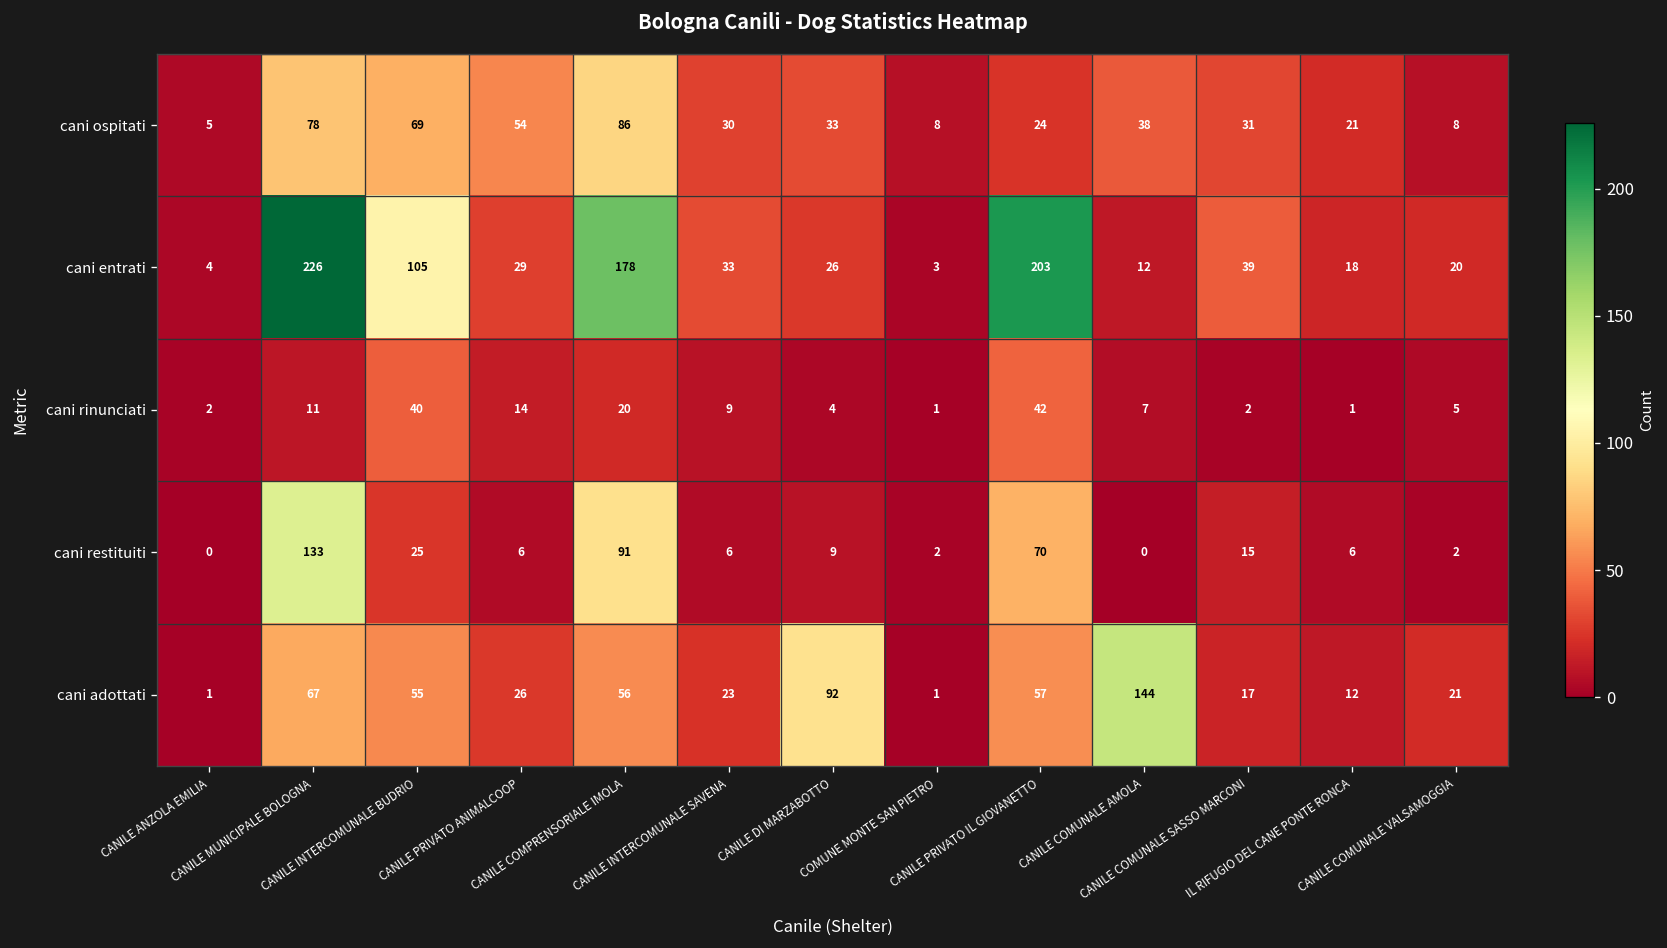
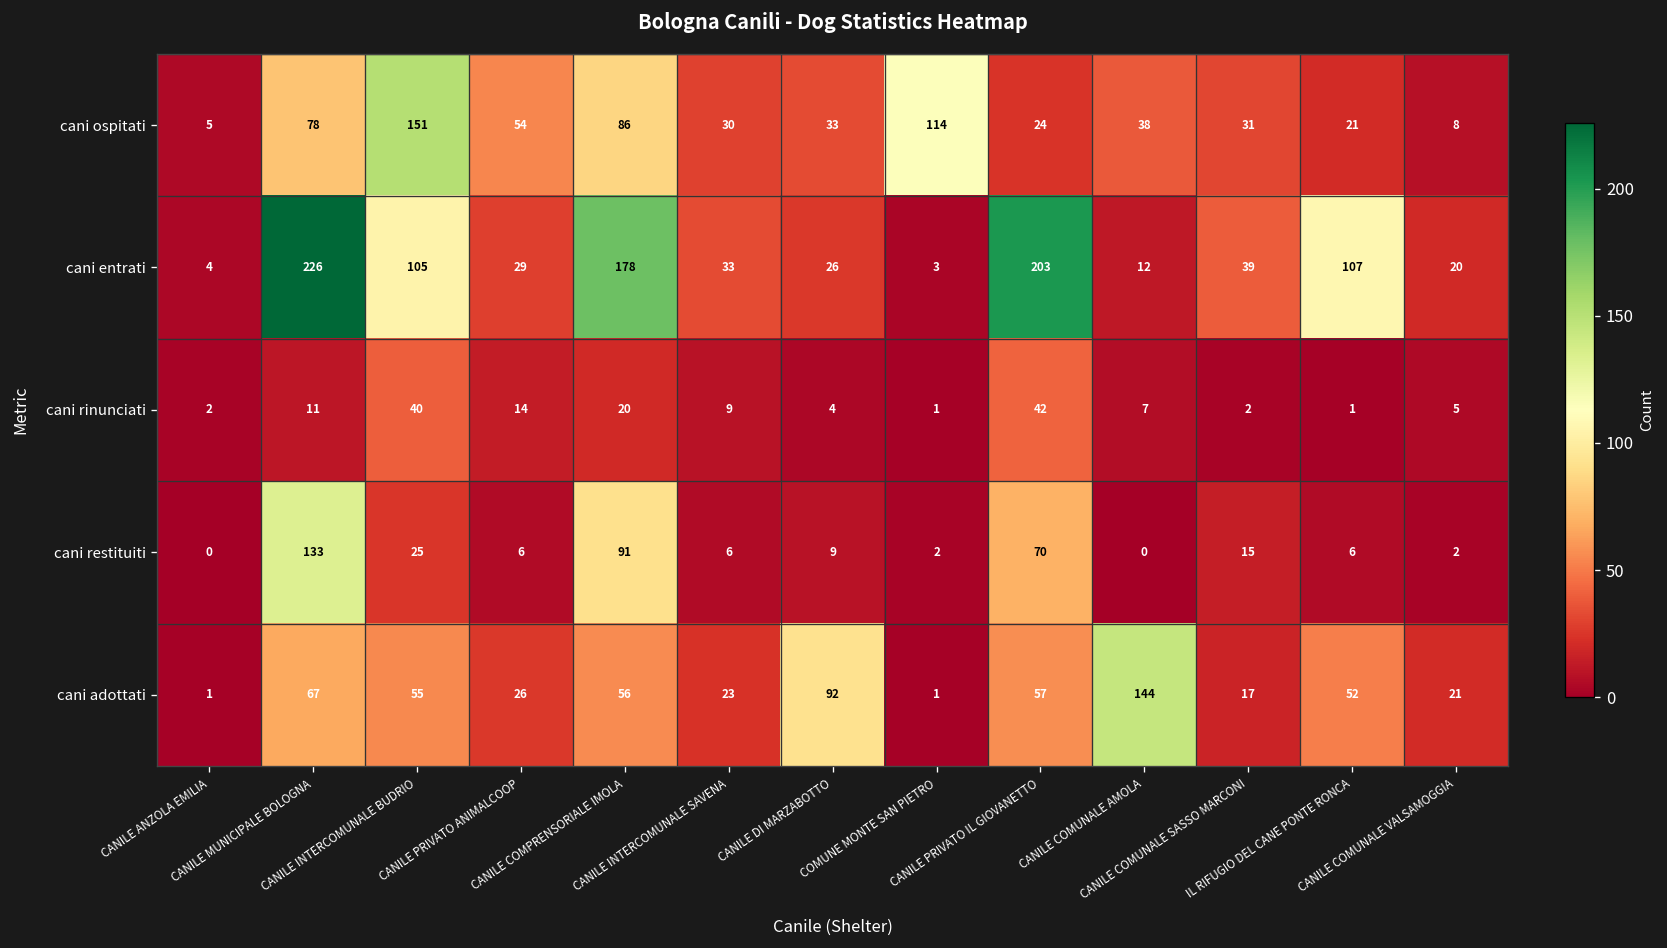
  {
    "cani ospitati": {
      "CANILE ANZOLA EMILIA": 5,
      "CANILE MUNICIPALE BOLOGNA": 78,
-     "CANILE INTERCOMUNALE BUDRIO": 69,
+     "CANILE INTERCOMUNALE BUDRIO": 151,
      "CANILE PRIVATO ANIMALCOOP": 54,
      "CANILE COMPRENSORIALE IMOLA": 86,
      "CANILE INTERCOMUNALE SAVENA": 30,
      "CANILE DI MARZABOTTO": 33,
-     "COMUNE MONTE SAN PIETRO": 8,
+     "COMUNE MONTE SAN PIETRO": 114,
      "CANILE PRIVATO IL GIOVANETTO": 24,
      "CANILE COMUNALE AMOLA": 38,
      "CANILE COMUNALE SASSO MARCONI": 31,
      "IL RIFUGIO DEL CANE PONTE RONCA": 21,
      "CANILE COMUNALE VALSAMOGGIA": 8
    },
    "cani entrati": {
      "CANILE ANZOLA EMILIA": 4,
      "CANILE MUNICIPALE BOLOGNA": 226,
      "CANILE INTERCOMUNALE BUDRIO": 105,
      "CANILE PRIVATO ANIMALCOOP": 29,
      "CANILE COMPRENSORIALE IMOLA": 178,
      "CANILE INTERCOMUNALE SAVENA": 33,
      "CANILE DI MARZABOTTO": 26,
      "COMUNE MONTE SAN PIETRO": 3,
      "CANILE PRIVATO IL GIOVANETTO": 203,
      "CANILE COMUNALE AMOLA": 12,
      "CANILE COMUNALE SASSO MARCONI": 39,
-     "IL RIFUGIO DEL CANE PONTE RONCA": 18,
+     "IL RIFUGIO DEL CANE PONTE RONCA": 107,
      "CANILE COMUNALE VALSAMOGGIA": 20
    },
    "cani rinunciati": {
      "CANILE ANZOLA EMILIA": 2,
      "CANILE MUNICIPALE BOLOGNA": 11,
      "CANILE INTERCOMUNALE BUDRIO": 40,
      "CANILE PRIVATO ANIMALCOOP": 14,
      "CANILE COMPRENSORIALE IMOLA": 20,
      "CANILE INTERCOMUNALE SAVENA": 9,
      "CANILE DI MARZABOTTO": 4,
      "COMUNE MONTE SAN PIETRO": 1,
      "CANILE PRIVATO IL GIOVANETTO": 42,
      "CANILE COMUNALE AMOLA": 7,
      "CANILE COMUNALE SASSO MARCONI": 2,
      "IL RIFUGIO DEL CANE PONTE RONCA": 1,
      "CANILE COMUNALE VALSAMOGGIA": 5
    },
    "cani restituiti": {
      "CANILE ANZOLA EMILIA": 0,
      "CANILE MUNICIPALE BOLOGNA": 133,
      "CANILE INTERCOMUNALE BUDRIO": 25,
      "CANILE PRIVATO ANIMALCOOP": 6,
      "CANILE COMPRENSORIALE IMOLA": 91,
      "CANILE INTERCOMUNALE SAVENA": 6,
      "CANILE DI MARZABOTTO": 9,
      "COMUNE MONTE SAN PIETRO": 2,
      "CANILE PRIVATO IL GIOVANETTO": 70,
      "CANILE COMUNALE AMOLA": 0,
      "CANILE COMUNALE SASSO MARCONI": 15,
      "IL RIFUGIO DEL CANE PONTE RONCA": 6,
      "CANILE COMUNALE VALSAMOGGIA": 2
    },
    "cani adottati": {
      "CANILE ANZOLA EMILIA": 1,
      "CANILE MUNICIPALE BOLOGNA": 67,
      "CANILE INTERCOMUNALE BUDRIO": 55,
      "CANILE PRIVATO ANIMALCOOP": 26,
      "CANILE COMPRENSORIALE IMOLA": 56,
      "CANILE INTERCOMUNALE SAVENA": 23,
      "CANILE DI MARZABOTTO": 92,
      "COMUNE MONTE SAN PIETRO": 1,
      "CANILE PRIVATO IL GIOVANETTO": 57,
      "CANILE COMUNALE AMOLA": 144,
      "CANILE COMUNALE SASSO MARCONI": 17,
-     "IL RIFUGIO DEL CANE PONTE RONCA": 12,
+     "IL RIFUGIO DEL CANE PONTE RONCA": 52,
      "CANILE COMUNALE VALSAMOGGIA": 21
    }
  }
